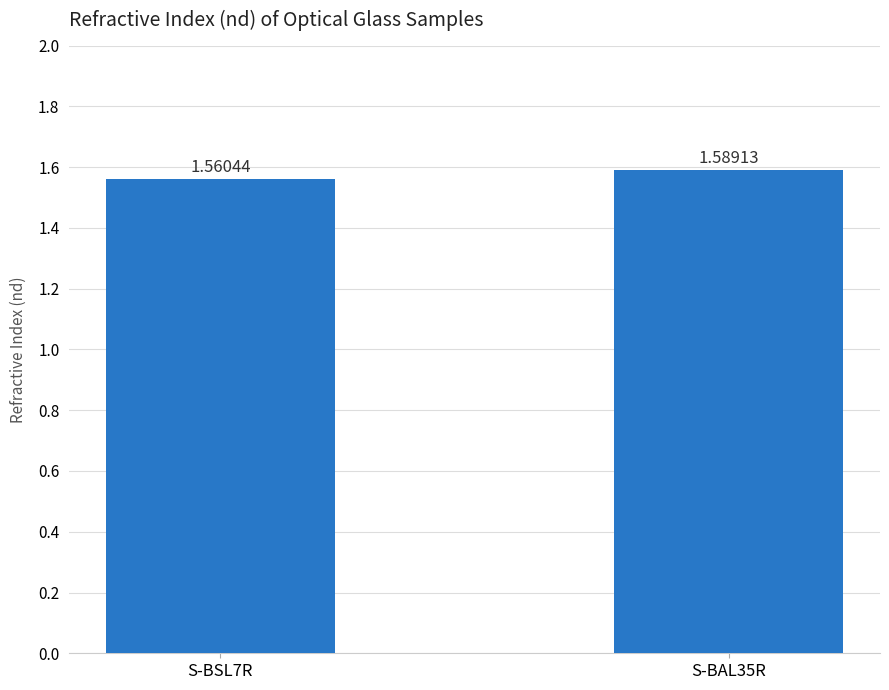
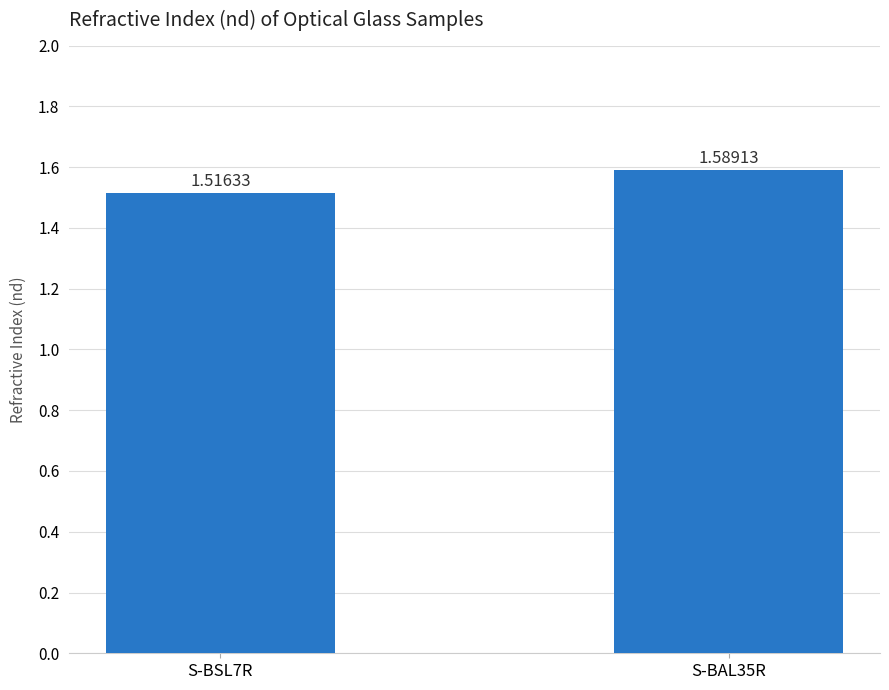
  {
-   "S-BSL7R": 1.56044,
+   "S-BSL7R": 1.51633,
    "S-BAL35R": 1.58913
  }
